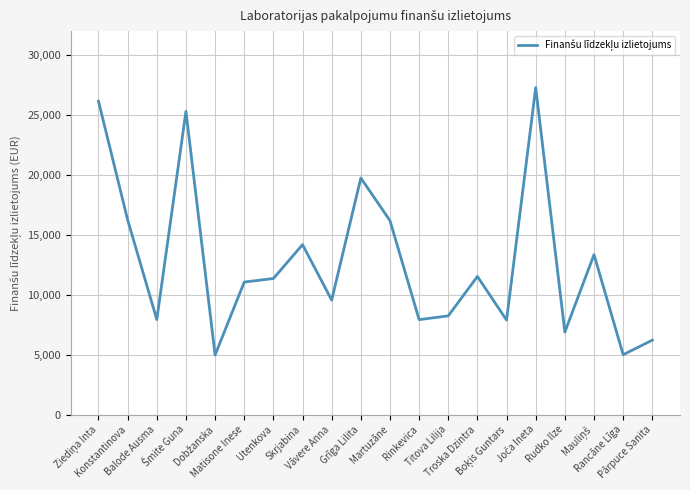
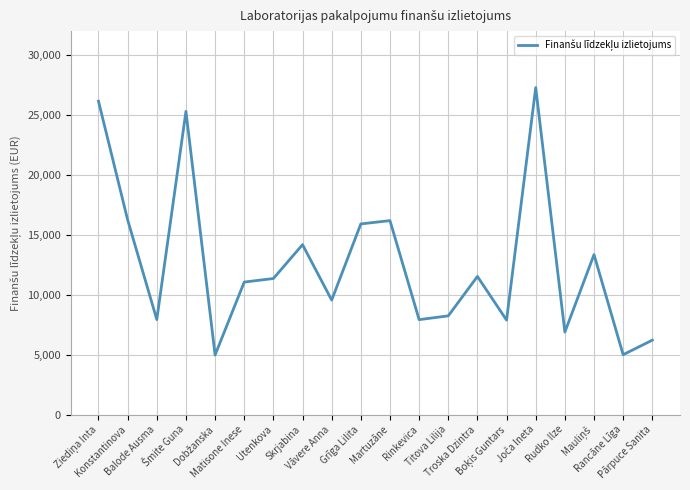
  {
    "Ziediņa Inta": "26,100",
    "Konstantinova": "16,200",
    "Balode Ausma": "7,900",
    "Šmite Guna": "25,300",
    "Dobžanska": "5,000",
    "Matisone Inese": "11,100",
    "Utenkova": "11,400",
    "Skrjabina": "14,200",
    "Vāvere Anna": "9,500",
-   "Grīga Lilita": "19,700",
+   "Grīga Lilita": "15,900",
    "Martuzāne": "16,200",
    "Rinkevica": "7,900",
    "Titova Lilija": "8,200",
    "Troska Dzintra": "11,500",
    "Boķis Guntars": "7,900",
    "Joča Ineta": "27,300",
    "Rudko Ilze": "6,900",
    "Mauliņš": "13,300",
    "Rancāne Līga": "5,000",
    "Pārpuce Sanita": "6,200"
  }
